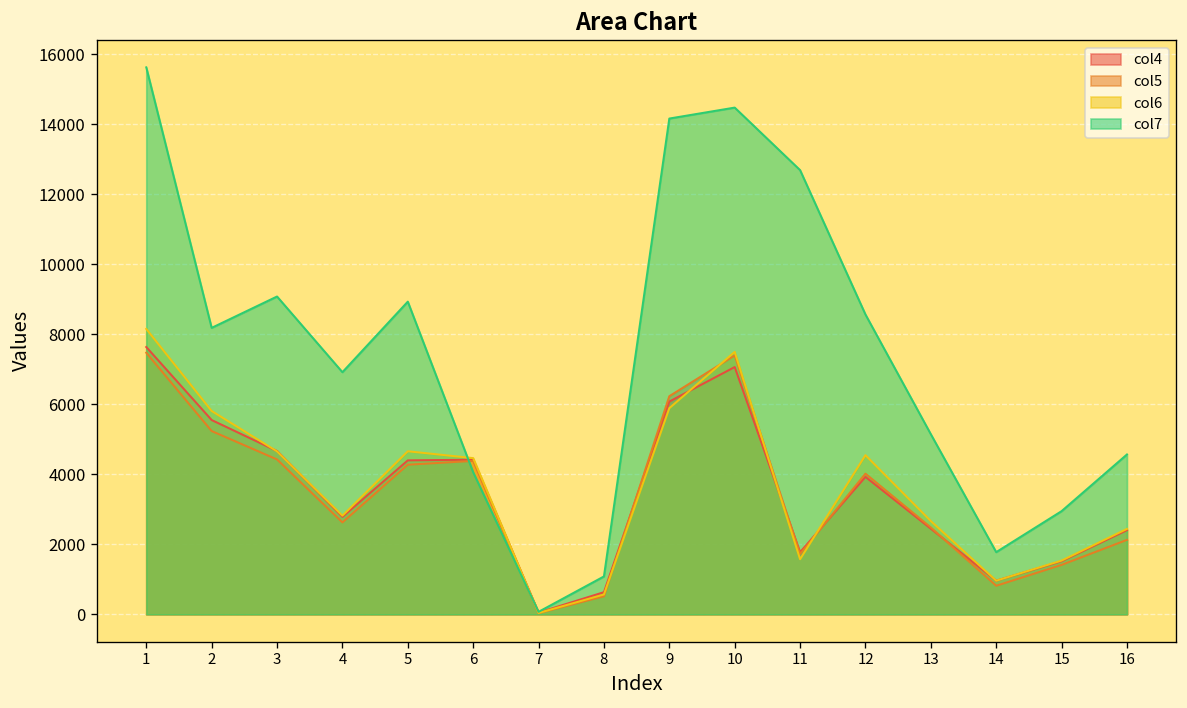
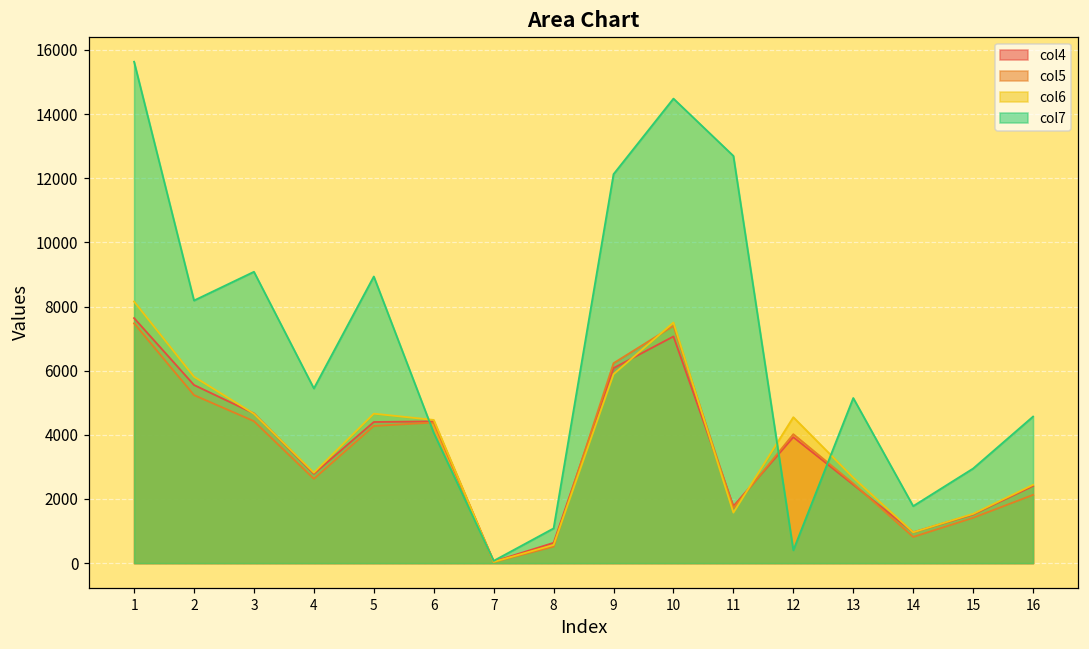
  {
    "col7": {
      "1": 15600,
      "2": 8200,
      "3": 9100,
-     "4": 6900,
+     "4": 5400,
      "5": 8900,
      "6": 4100,
      "8": 1100,
-     "9": 14200,
+     "9": 12100,
      "10": 14500,
      "11": 12700,
-     "12": 8600,
+     "12": 400,
      "13": 5100,
      "14": 1800,
      "15": 2900,
      "16": 4600
    }
  }
